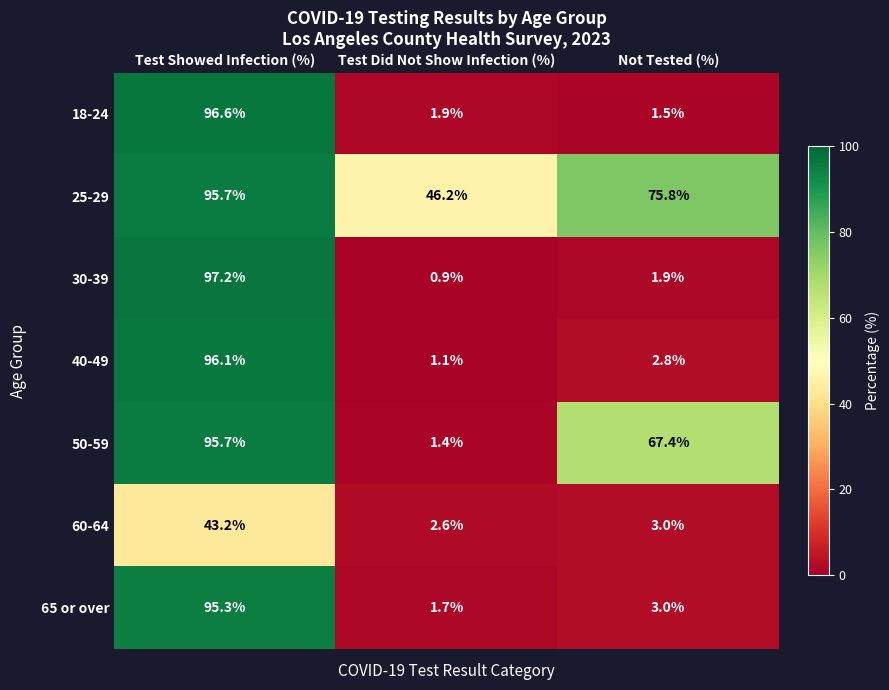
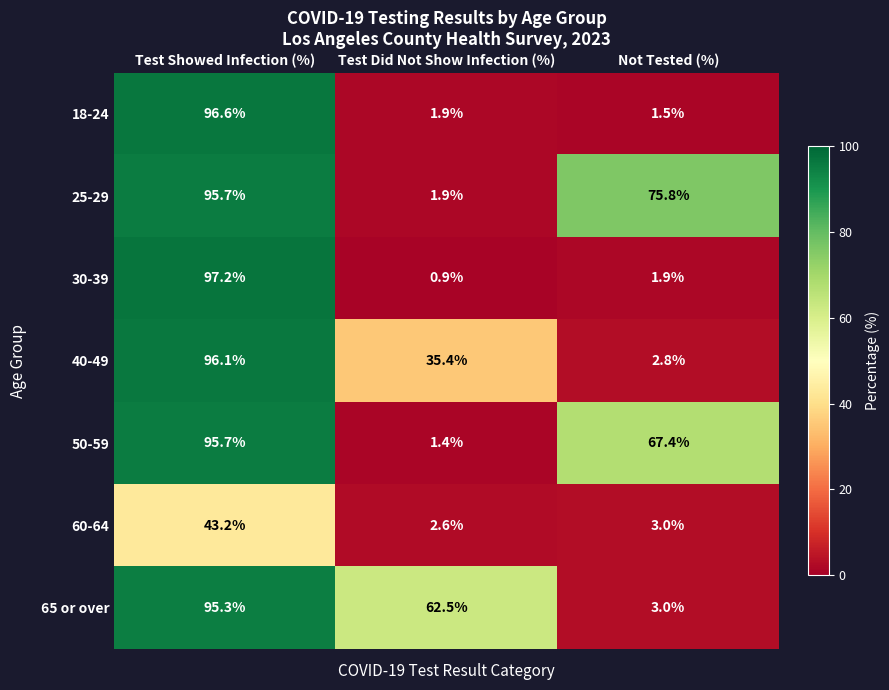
  {
    "18-24": {
      "Test Showed Infection (%)": "96.6%",
      "Test Did Not Show Infection (%)": "1.9%",
      "Not Tested (%)": "1.5%"
    },
    "25-29": {
      "Test Showed Infection (%)": "95.7%",
-     "Test Did Not Show Infection (%)": "46.2%",
+     "Test Did Not Show Infection (%)": "1.9%",
      "Not Tested (%)": "75.8%"
    },
    "30-39": {
      "Test Showed Infection (%)": "97.2%",
      "Test Did Not Show Infection (%)": "0.9%",
      "Not Tested (%)": "1.9%"
    },
    "40-49": {
      "Test Showed Infection (%)": "96.1%",
-     "Test Did Not Show Infection (%)": "1.1%",
+     "Test Did Not Show Infection (%)": "35.4%",
      "Not Tested (%)": "2.8%"
    },
    "50-59": {
      "Test Showed Infection (%)": "95.7%",
      "Test Did Not Show Infection (%)": "1.4%",
      "Not Tested (%)": "67.4%"
    },
    "60-64": {
      "Test Showed Infection (%)": "43.2%",
      "Test Did Not Show Infection (%)": "2.6%",
      "Not Tested (%)": "3.0%"
    },
    "65 or over": {
      "Test Showed Infection (%)": "95.3%",
-     "Test Did Not Show Infection (%)": "1.7%",
+     "Test Did Not Show Infection (%)": "62.5%",
      "Not Tested (%)": "3.0%"
    }
  }
